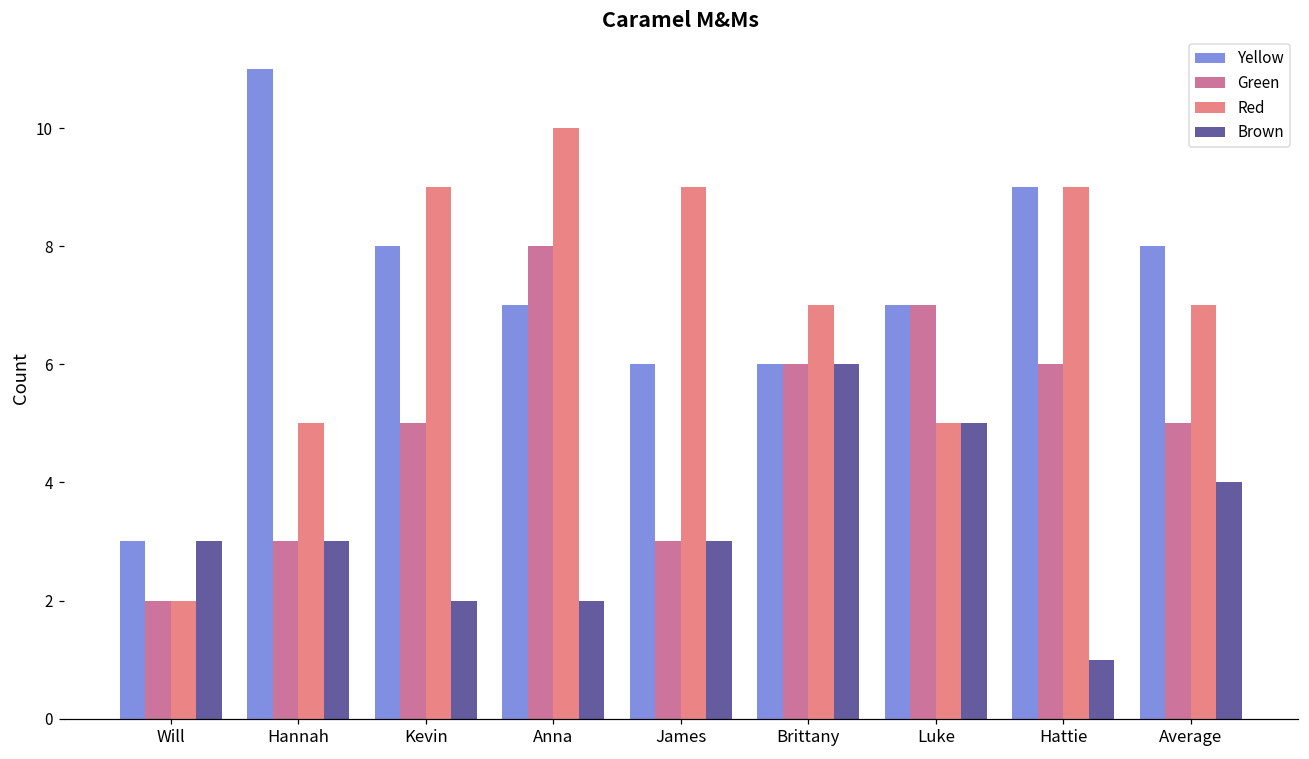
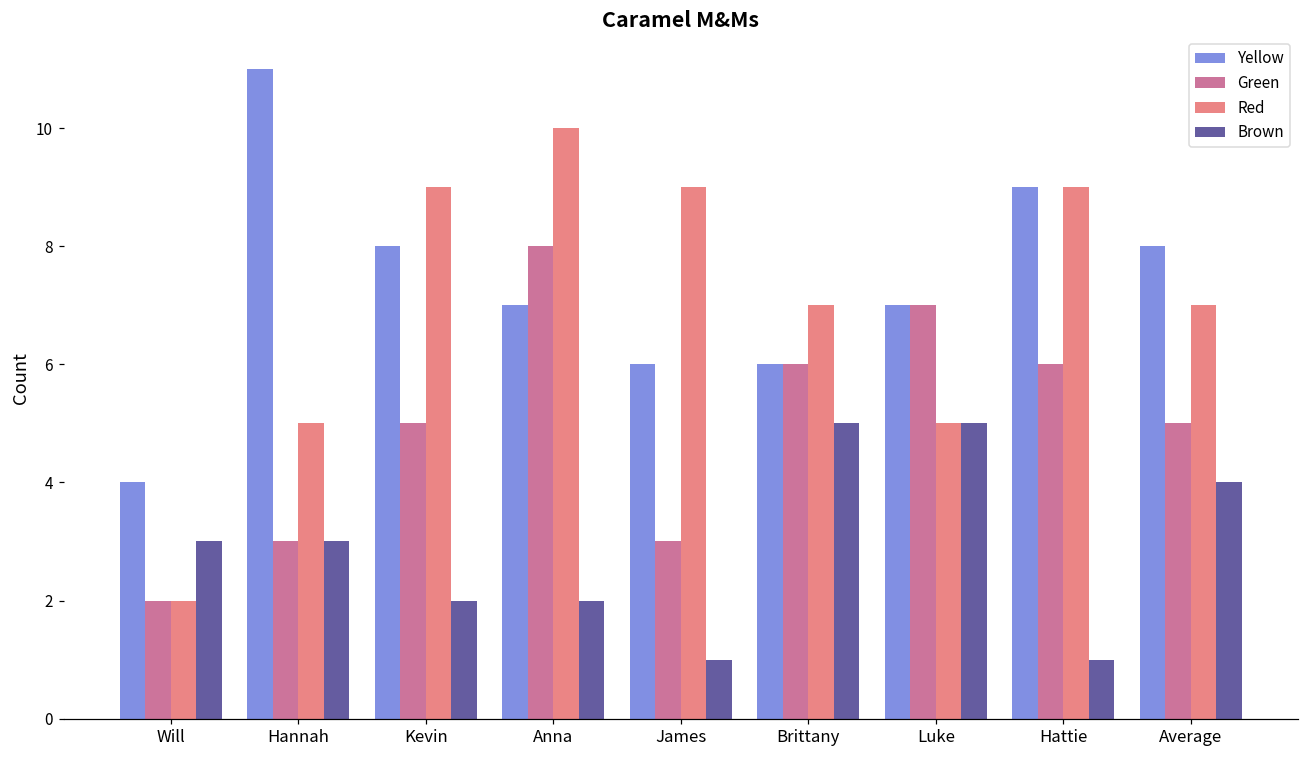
  {
    "Yellow": {
-     "Will": 3,
+     "Will": 4,
      "Hannah": 11,
      "Kevin": 8,
      "Anna": 7,
      "James": 6,
      "Brittany": 6,
      "Luke": 7,
      "Hattie": 9,
      "Average": 8
    },
    "Brown": {
      "Will": 3,
      "Hannah": 3,
      "Kevin": 2,
      "Anna": 2,
-     "James": 3,
-     "Brittany": 6,
+     "James": 1,
+     "Brittany": 5,
      "Luke": 5,
      "Hattie": 1,
      "Average": 4
    }
  }
